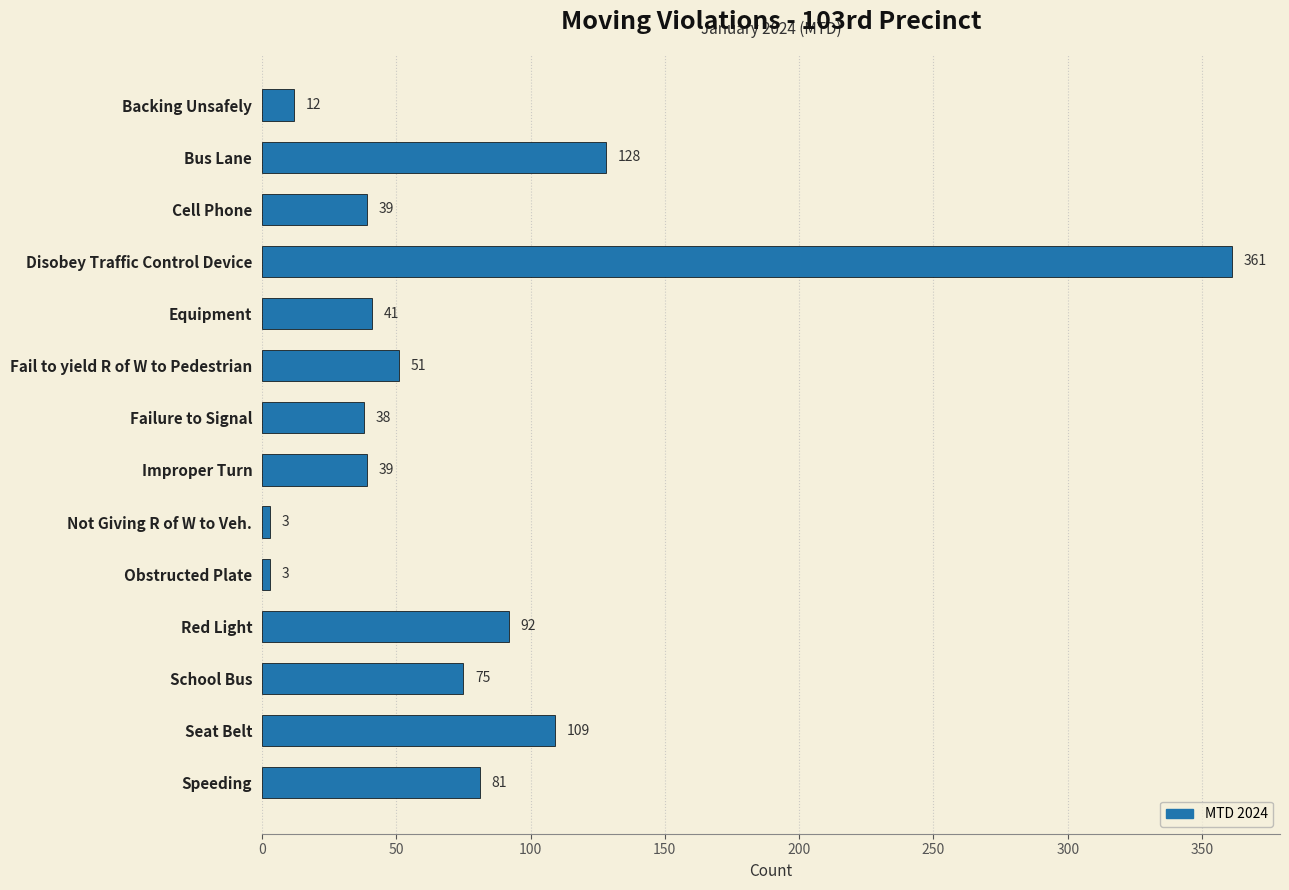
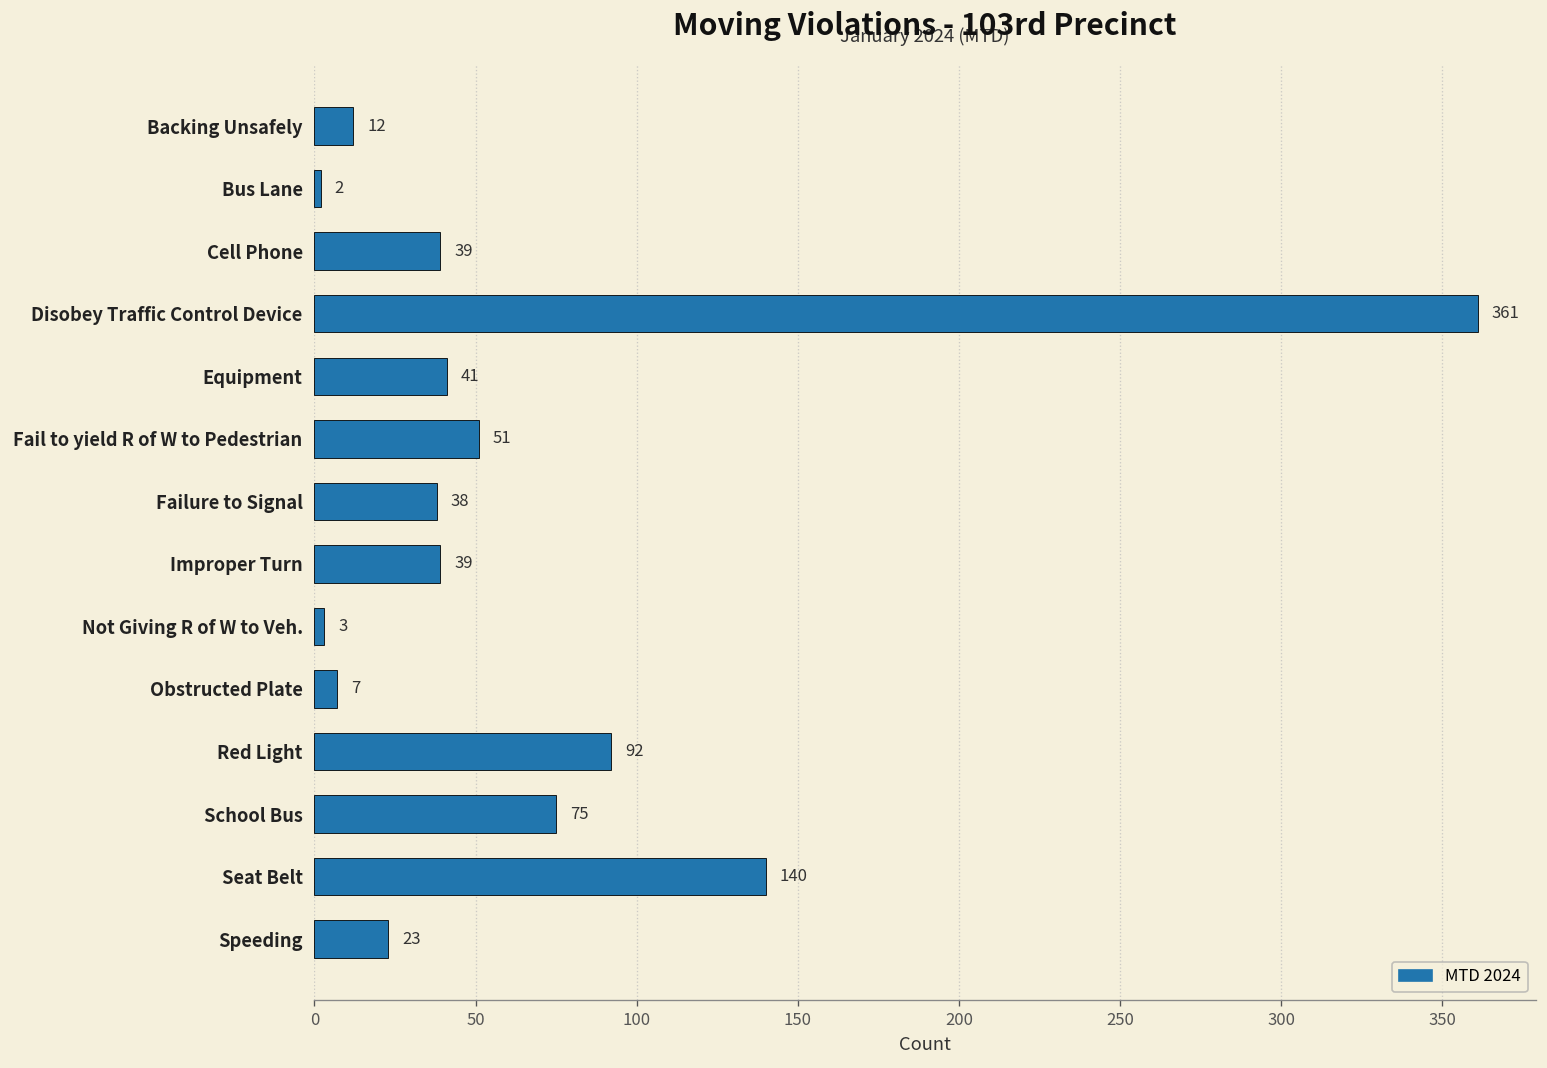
  {
    "Backing Unsafely": 12,
-   "Bus Lane": 128,
+   "Bus Lane": 2,
    "Cell Phone": 39,
    "Disobey Traffic Control Device": 361,
    "Equipment": 41,
    "Fail to yield R of W to Pedestrian": 51,
    "Failure to Signal": 38,
    "Improper Turn": 39,
    "Not Giving R of W to Veh.": 3,
-   "Obstructed Plate": 3,
+   "Obstructed Plate": 7,
    "Red Light": 92,
    "School Bus": 75,
-   "Seat Belt": 109,
-   "Speeding": 81
+   "Seat Belt": 140,
+   "Speeding": 23
  }
